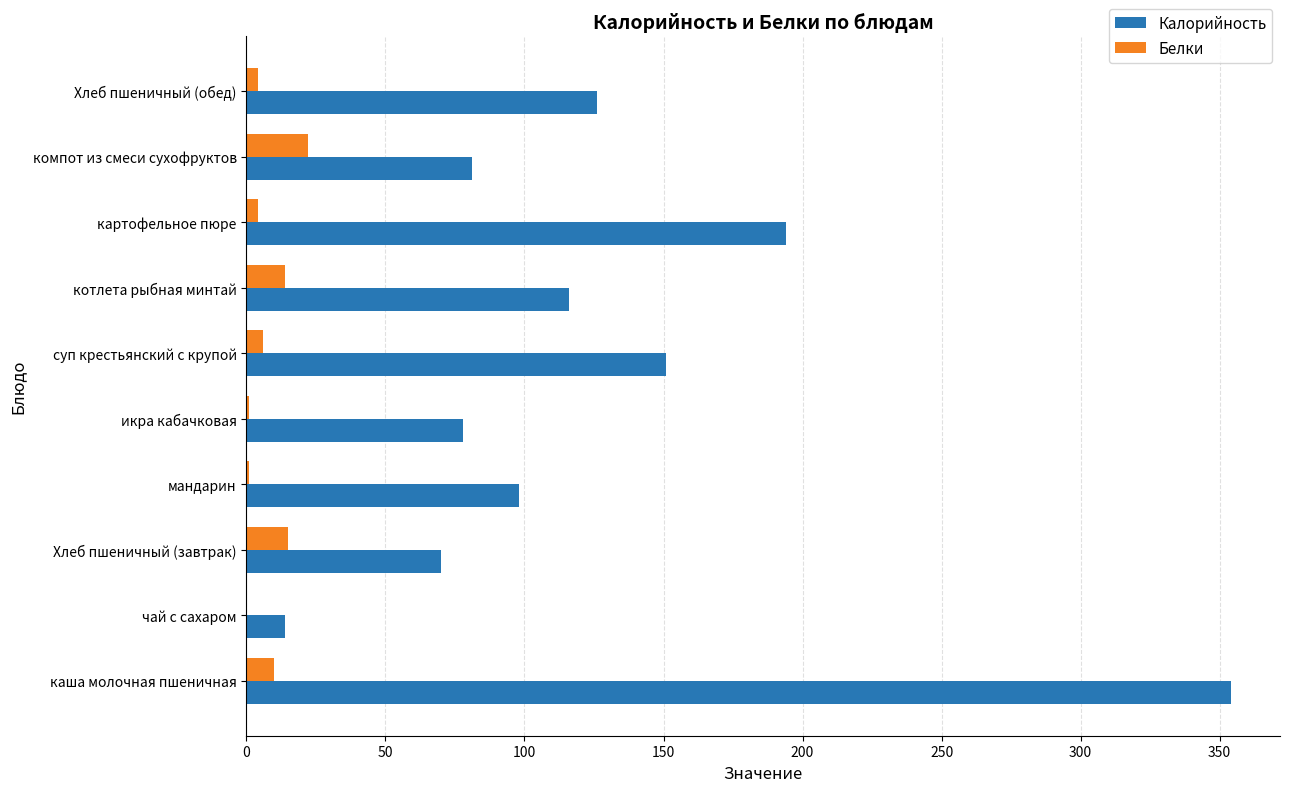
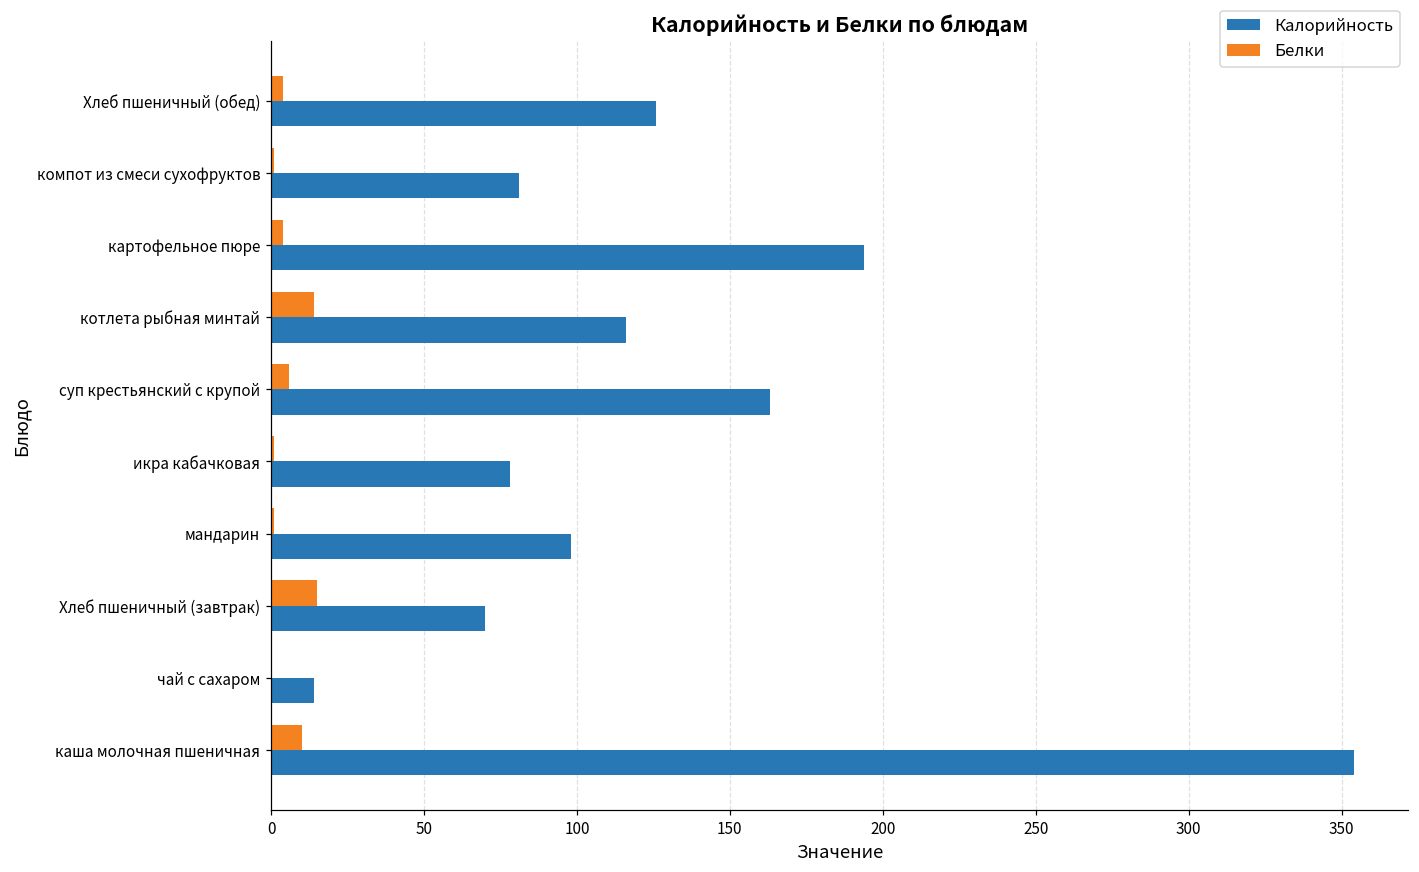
  {
    "Калорийность": {
      "Хлеб пшеничный (обед)": 126,
      "компот из смеси сухофруктов": 81,
      "картофельное пюре": 194,
      "котлета рыбная минтай": 116,
-     "суп крестьянский с крупой": 151,
+     "суп крестьянский с крупой": 163,
      "икра кабачковая": 78,
      "мандарин": 98,
      "Хлеб пшеничный (завтрак)": 70,
      "чай с сахаром": 14,
      "каша молочная пшеничная": 354
    },
    "Белки": {
      "Хлеб пшеничный (обед)": 4,
-     "компот из смеси сухофруктов": 22,
+     "компот из смеси сухофруктов": 1,
      "картофельное пюре": 4,
      "котлета рыбная минтай": 14,
      "суп крестьянский с крупой": 6,
      "икра кабачковая": 1,
      "мандарин": 1,
      "Хлеб пшеничный (завтрак)": 15,
      "каша молочная пшеничная": 10
    }
  }
